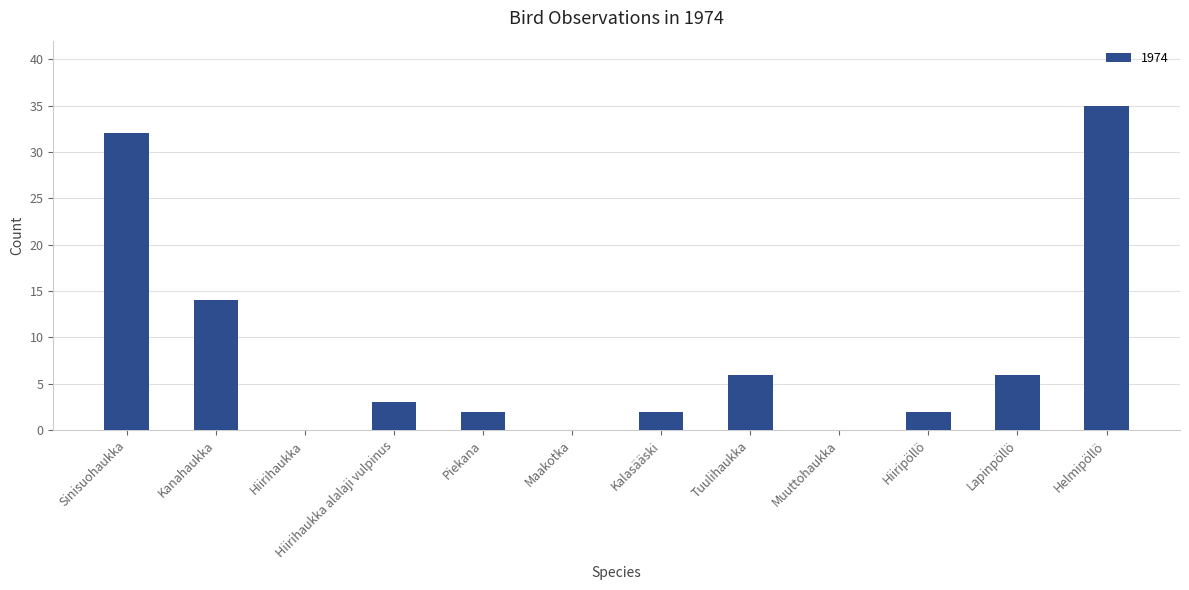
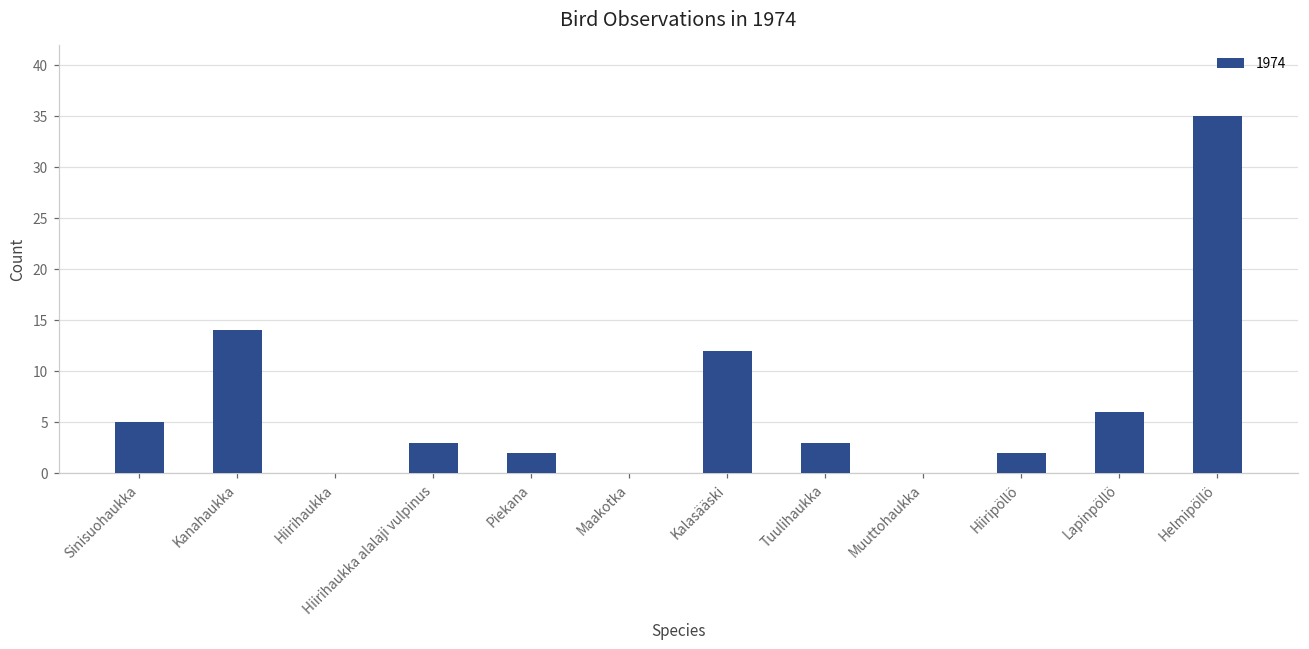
  {
-   "Sinisuohaukka": 32,
+   "Sinisuohaukka": 5,
    "Kanahaukka": 14,
    "Hiirihaukka": 0,
    "Hiirihaukka alalaji vulpinus": 3,
    "Piekana": 2,
    "Maakotka": 0,
-   "Kalasääski": 2,
-   "Tuulihaukka": 6,
+   "Kalasääski": 12,
+   "Tuulihaukka": 3,
    "Muuttohaukka": 0,
    "Hiiripöllö": 2,
    "Lapinpöllö": 6,
    "Helmipöllö": 35
  }
